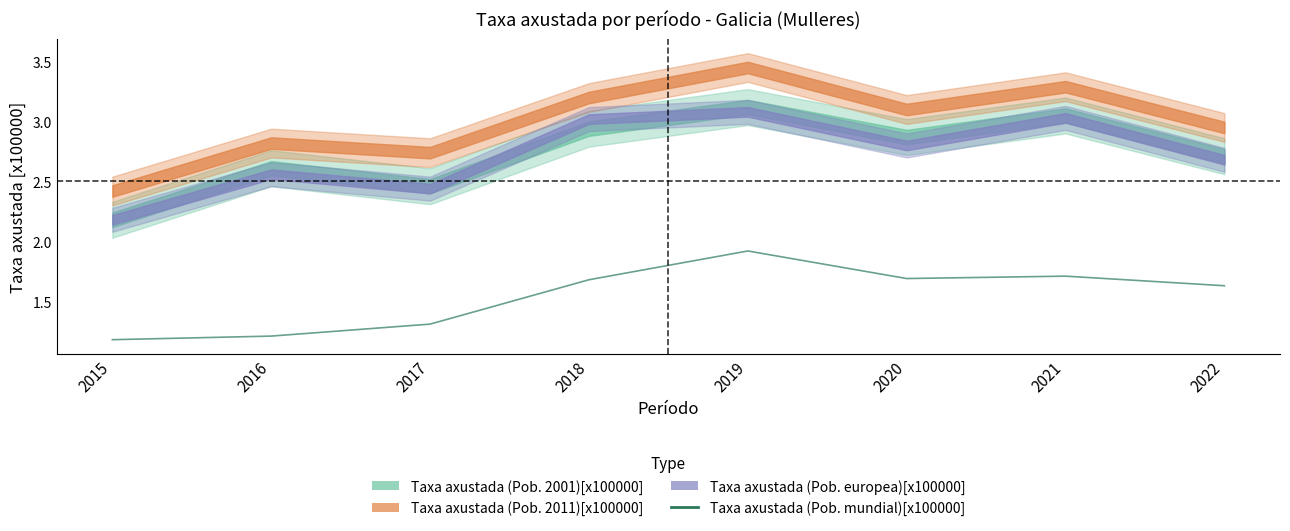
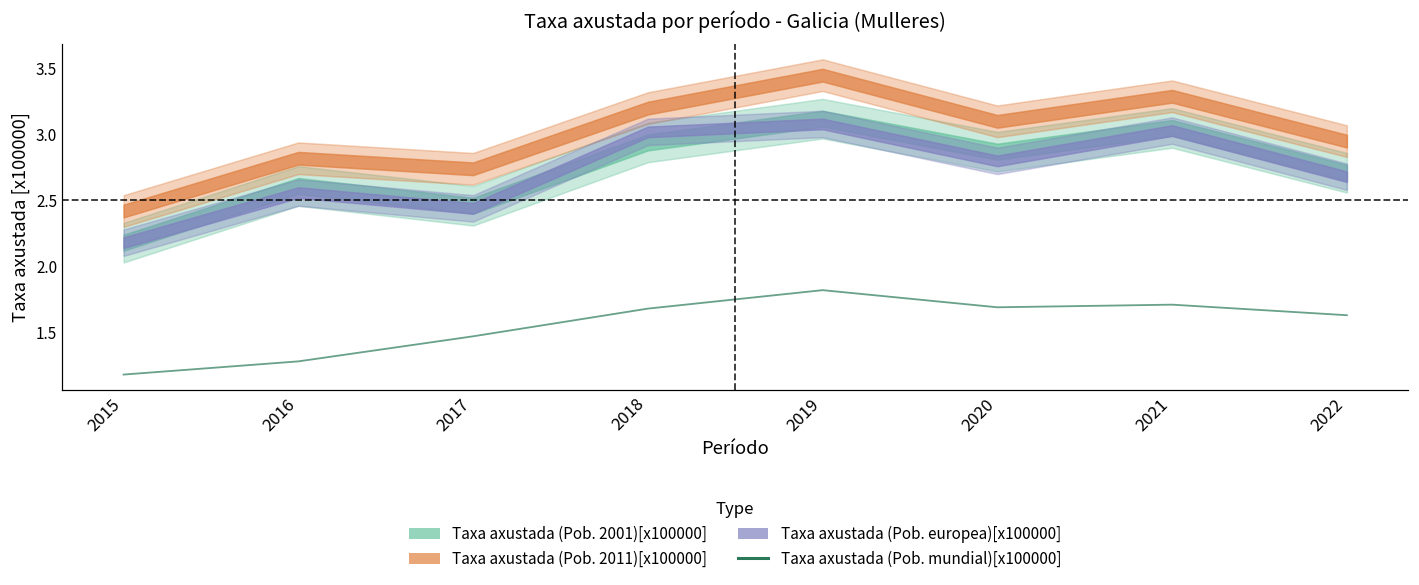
  {
    "Taxa axustada (Pob. mundial)[x100000]": {
      "2015": 1.18,
-     "2016": 1.21,
-     "2017": 1.31,
+     "2016": 1.28,
+     "2017": 1.47,
      "2018": 1.68,
-     "2019": 1.92,
+     "2019": 1.82,
      "2020": 1.69,
      "2021": 1.71,
      "2022": 1.63
    }
  }
